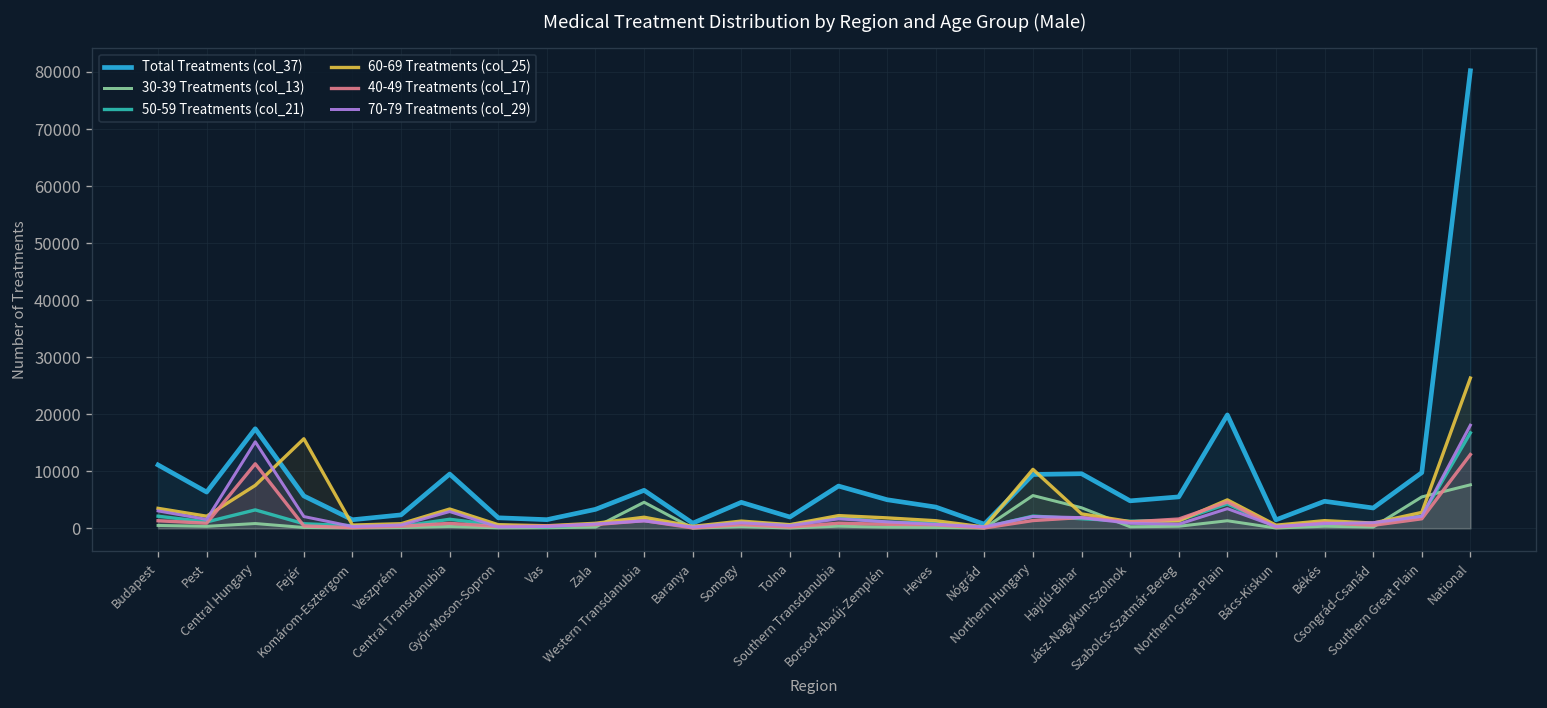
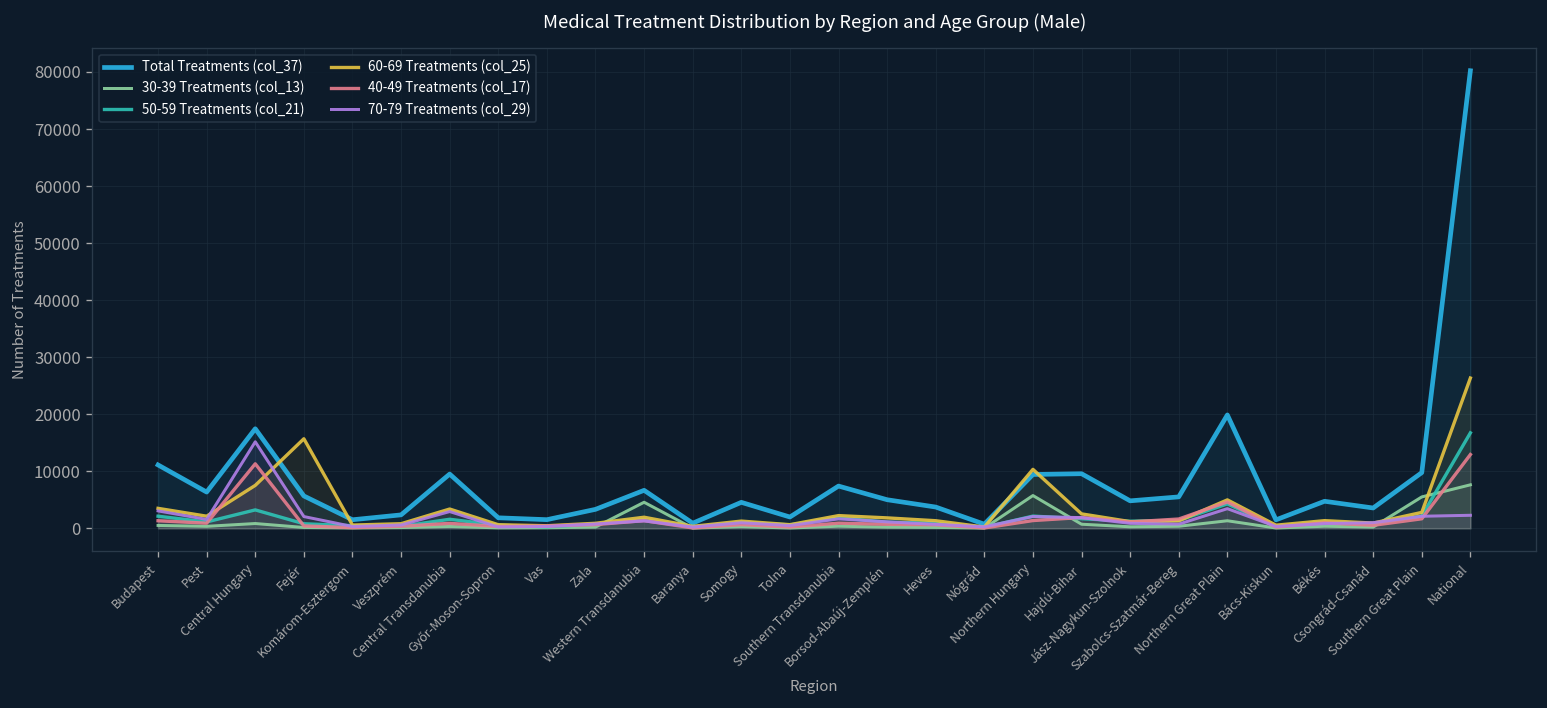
  {
    "30-39 Treatments (col_13)": {
      "Budapest": 0,
      "Pest": 0,
      "Central Hungary": 1000,
      "Central Transdanubia": 0,
      "Western Transdanubia": 5000,
      "Northern Hungary": 6000,
-     "Hajdú-Bihar": 4000,
+     "Hajdú-Bihar": 1000,
      "Jász-Nagykun-Szolnok": 0,
      "Northern Great Plain": 1000,
      "Southern Great Plain": 5000,
      "National": 8000
    },
    "60-69 Treatments (col_25)": {
      "Pest": 2000,
      "Central Hungary": 8000,
      "Fejér": 16000,
      "Borsod-Abaúj-Zemplén": 2000,
      "Northern Hungary": 10000,
      "Hajdú-Bihar": 3000,
      "Southern Great Plain": 3000,
      "National": 26000
    },
    "40-49 Treatments (col_17)": {
      "Budapest": 1000,
      "Central Hungary": 11000,
      "Central Transdanubia": 1000,
      "Northern Hungary": 1000,
      "National": 13000
    },
    "70-79 Treatments (col_29)": {
      "Central Hungary": 15000,
      "Fejér": 2000,
      "Northern Great Plain": 3000,
-     "National": 18000
+     "National": 2000
    }
  }
